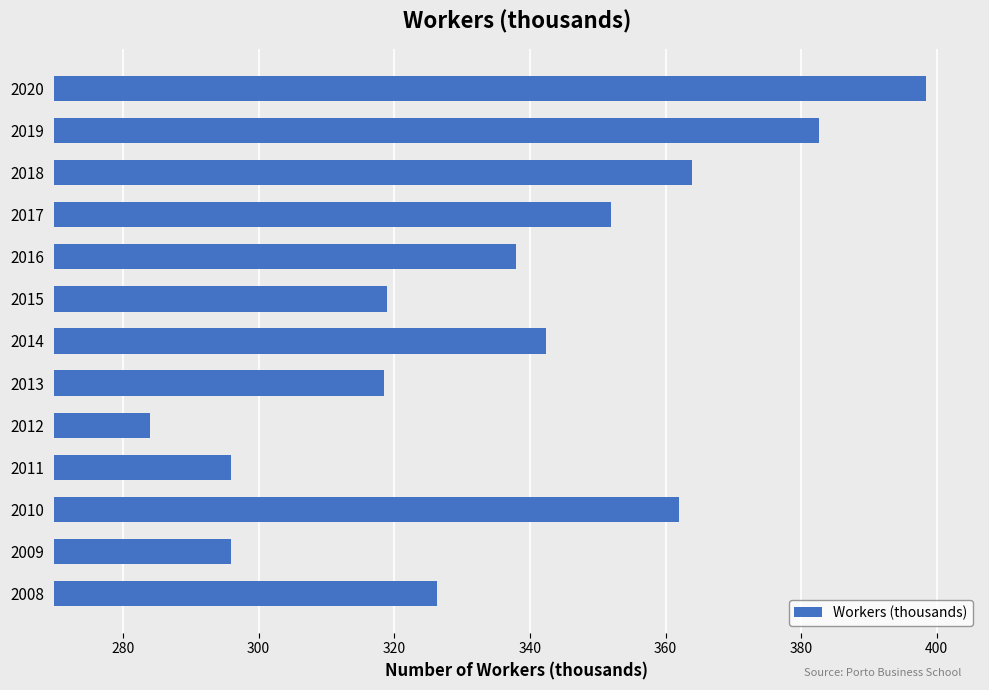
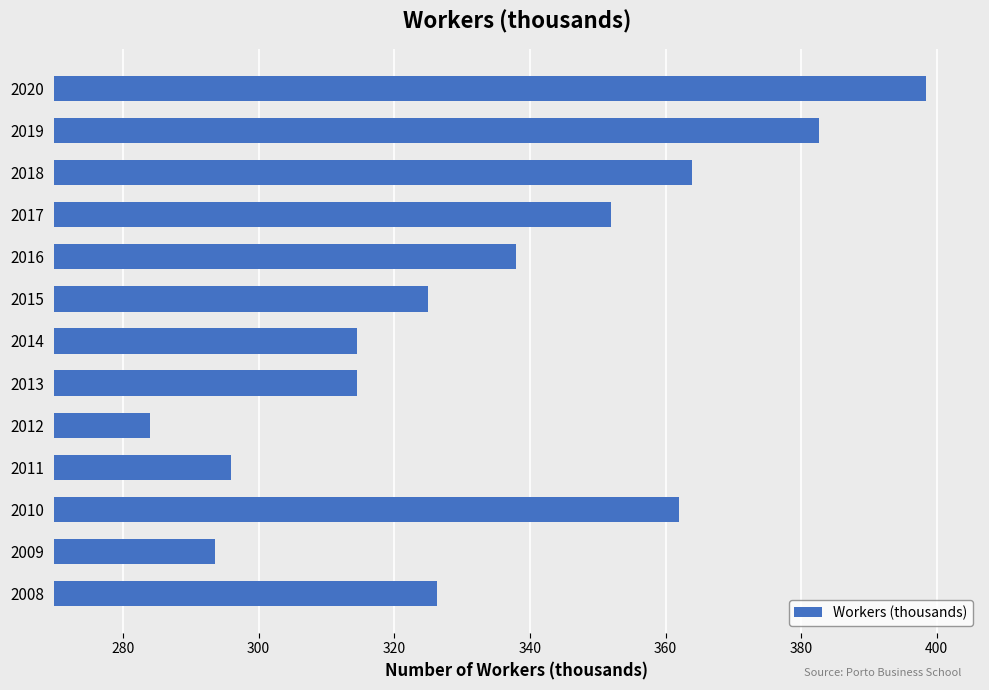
  {
    "2020": 398,
    "2019": 383,
    "2018": 364,
    "2017": 352,
    "2016": 338,
-   "2015": 319,
-   "2014": 342,
-   "2013": 319,
+   "2015": 325,
+   "2014": 315,
+   "2013": 315,
    "2012": 284,
    "2011": 296,
    "2010": 362,
-   "2009": 296,
+   "2009": 294,
    "2008": 326
  }
